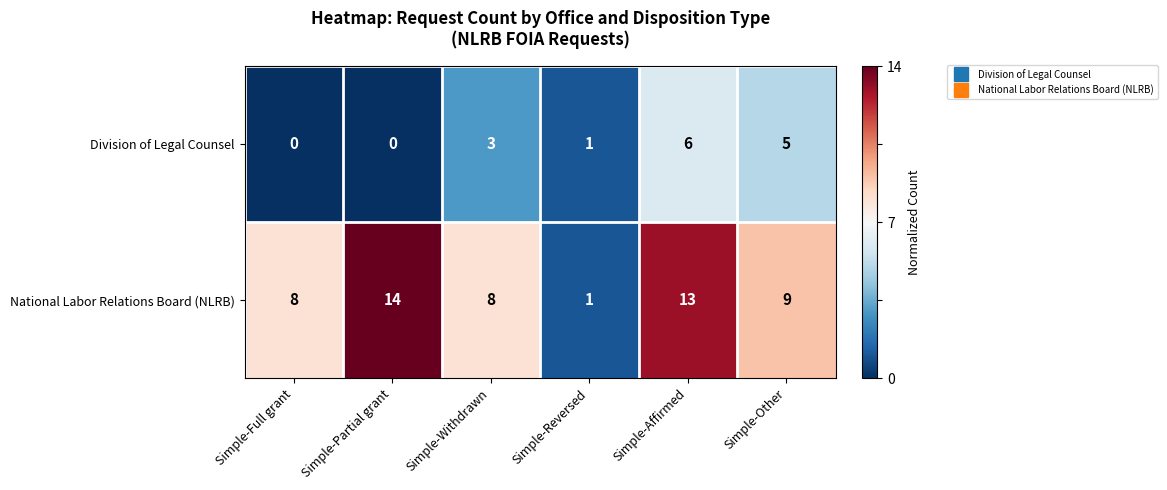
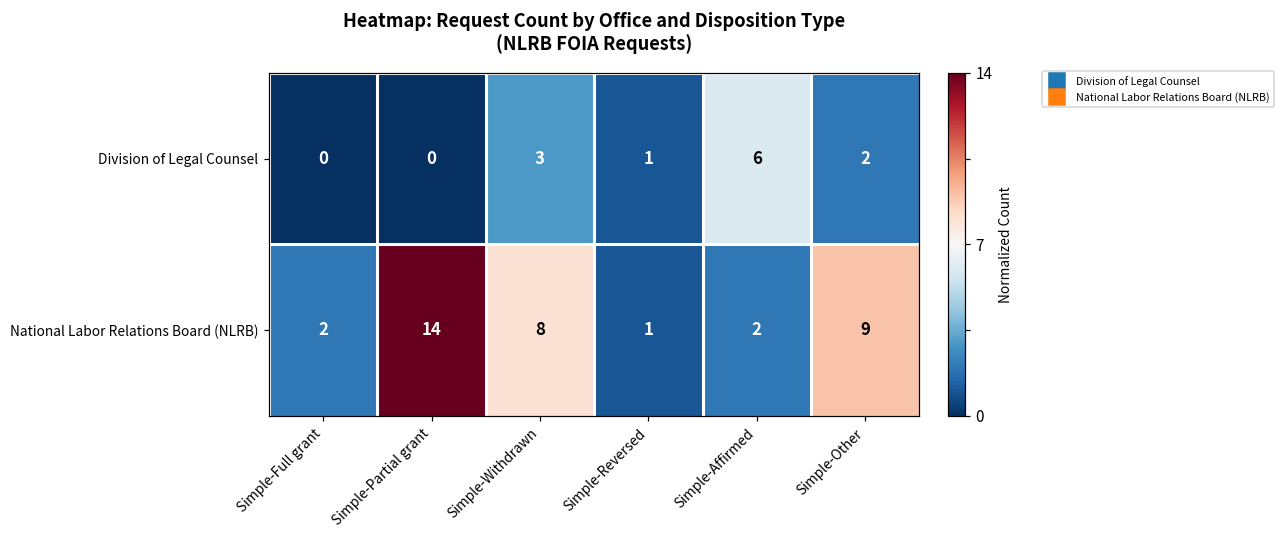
  {
    "Division of Legal Counsel": {
      "Simple-Full grant": 0,
      "Simple-Partial grant": 0,
      "Simple-Withdrawn": 3,
      "Simple-Reversed": 1,
      "Simple-Affirmed": 6,
-     "Simple-Other": 5
+     "Simple-Other": 2
    },
    "National Labor Relations Board (NLRB)": {
-     "Simple-Full grant": 8,
+     "Simple-Full grant": 2,
      "Simple-Partial grant": 14,
      "Simple-Withdrawn": 8,
      "Simple-Reversed": 1,
-     "Simple-Affirmed": 13,
+     "Simple-Affirmed": 2,
      "Simple-Other": 9
    }
  }
